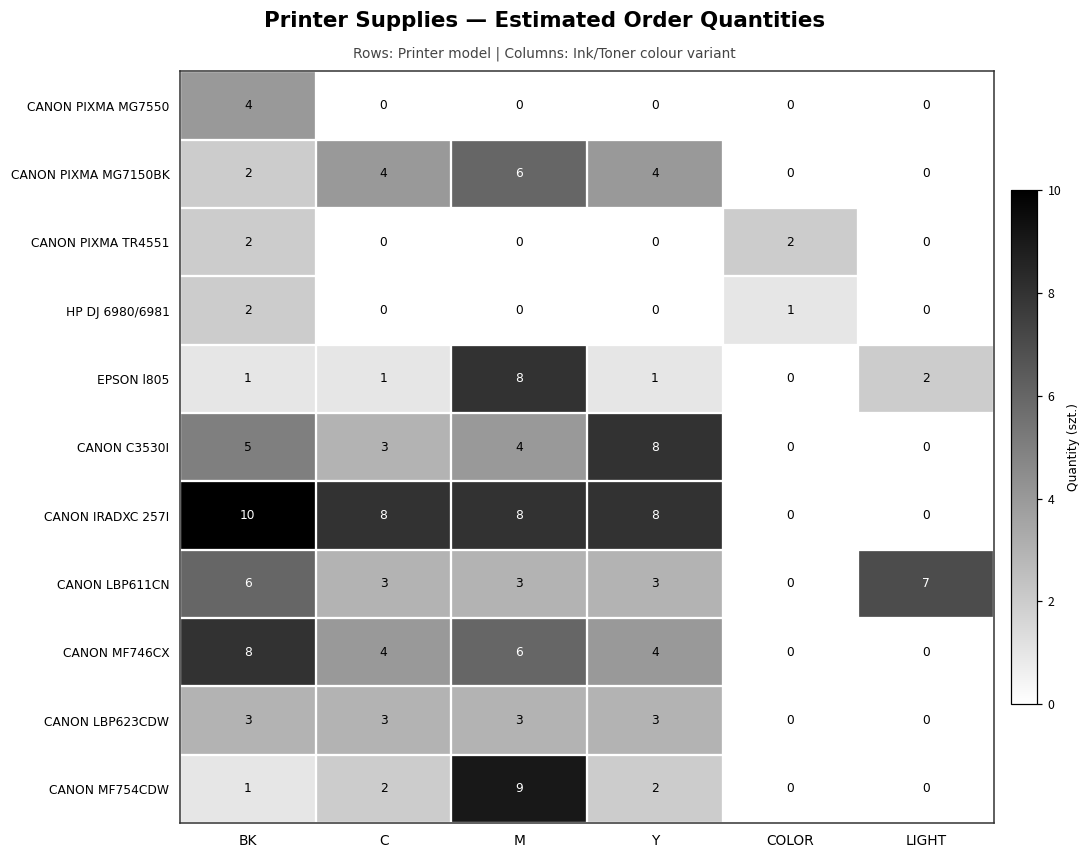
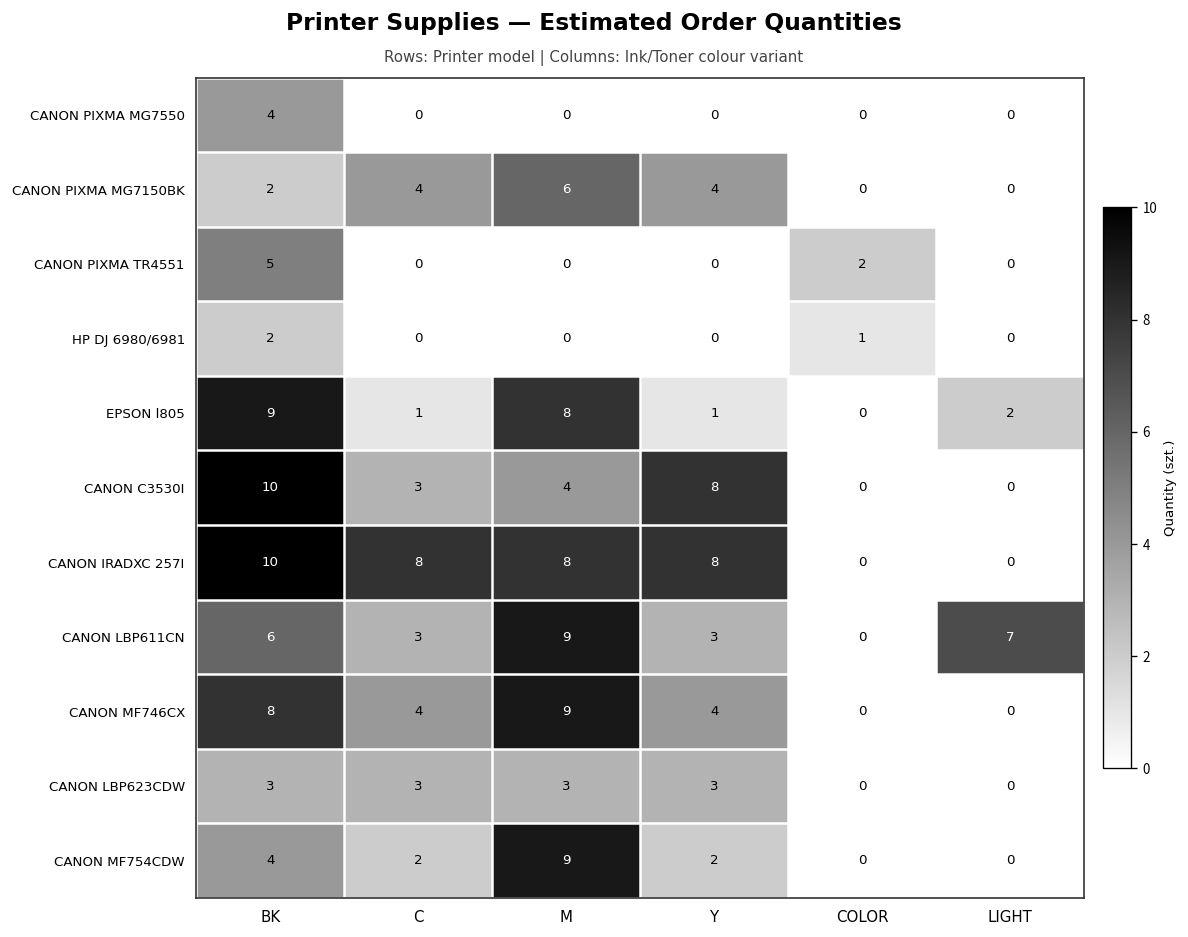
  {
    "CANON PIXMA MG7550": {
      "BK": 4,
      "C": 0,
      "M": 0,
      "Y": 0,
      "COLOR": 0,
      "LIGHT": 0
    },
    "CANON PIXMA MG7150BK": {
      "BK": 2,
      "C": 4,
      "M": 6,
      "Y": 4,
      "COLOR": 0,
      "LIGHT": 0
    },
    "CANON PIXMA TR4551": {
-     "BK": 2,
+     "BK": 5,
      "C": 0,
      "M": 0,
      "Y": 0,
      "COLOR": 2,
      "LIGHT": 0
    },
    "HP DJ 6980/6981": {
      "BK": 2,
      "C": 0,
      "M": 0,
      "Y": 0,
      "COLOR": 1,
      "LIGHT": 0
    },
    "EPSON l805": {
-     "BK": 1,
+     "BK": 9,
      "C": 1,
      "M": 8,
      "Y": 1,
      "COLOR": 0,
      "LIGHT": 2
    },
    "CANON C3530I": {
-     "BK": 5,
+     "BK": 10,
      "C": 3,
      "M": 4,
      "Y": 8,
      "COLOR": 0,
      "LIGHT": 0
    },
    "CANON IRADXC 257I": {
      "BK": 10,
      "C": 8,
      "M": 8,
      "Y": 8,
      "COLOR": 0,
      "LIGHT": 0
    },
    "CANON LBP611CN": {
      "BK": 6,
      "C": 3,
-     "M": 3,
+     "M": 9,
      "Y": 3,
      "COLOR": 0,
      "LIGHT": 7
    },
    "CANON MF746CX": {
      "BK": 8,
      "C": 4,
-     "M": 6,
+     "M": 9,
      "Y": 4,
      "COLOR": 0,
      "LIGHT": 0
    },
    "CANON LBP623CDW": {
      "BK": 3,
      "C": 3,
      "M": 3,
      "Y": 3,
      "COLOR": 0,
      "LIGHT": 0
    },
    "CANON MF754CDW": {
-     "BK": 1,
+     "BK": 4,
      "C": 2,
      "M": 9,
      "Y": 2,
      "COLOR": 0,
      "LIGHT": 0
    }
  }
